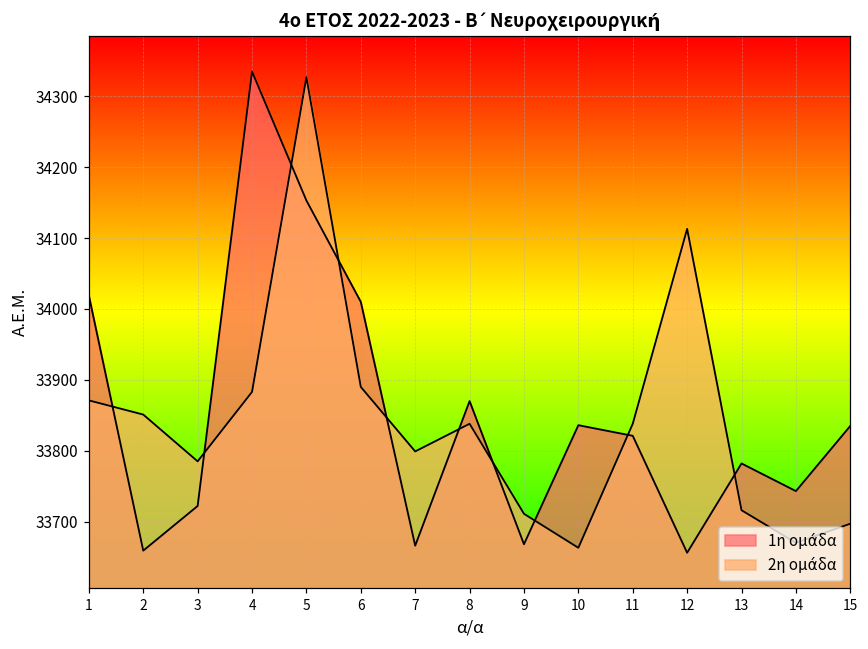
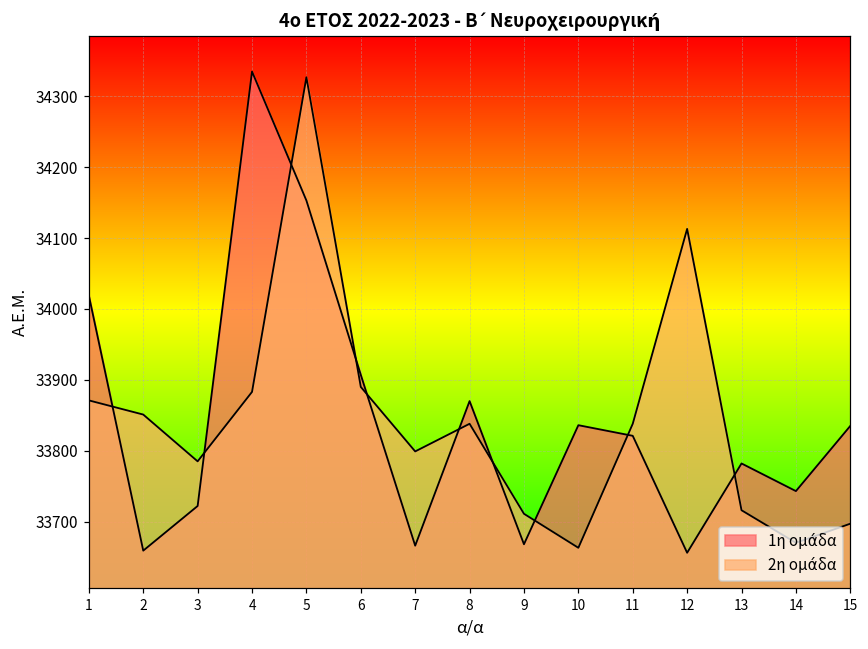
  {
    "1η ομάδα": {
      "1": 34020,
      "2": 33660,
      "3": 33720,
      "4": 34340,
      "5": 34150,
-     "6": 34010,
+     "6": 33910,
      "7": 33670,
      "8": 33870,
      "9": 33670,
      "10": 33840,
      "11": 33820,
      "12": 33660,
      "13": 33780,
      "14": 33740,
      "15": 33840
    },
    "2η ομάδα": {
      "1": 33870,
      "2": 33850,
      "3": 33790,
      "4": 33880,
      "5": 34330,
      "6": 33890,
      "7": 33800,
      "8": 33840,
      "9": 33710,
      "10": 33660,
      "11": 33840,
      "12": 34110,
      "13": 33720,
      "15": 33700
    }
  }
